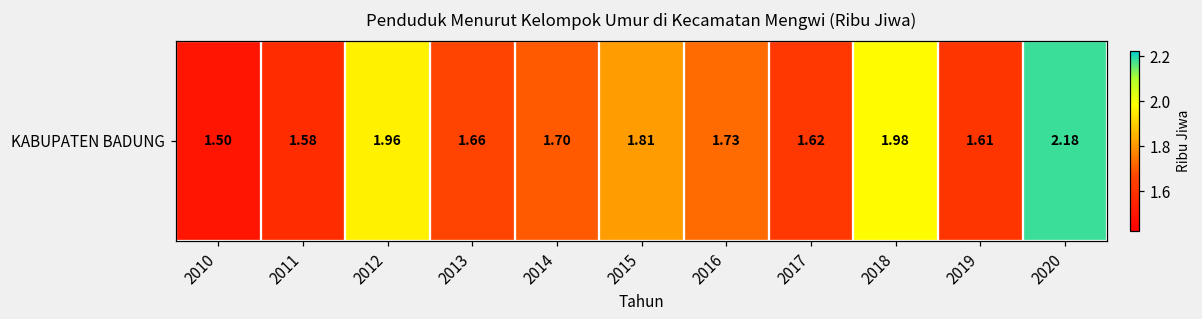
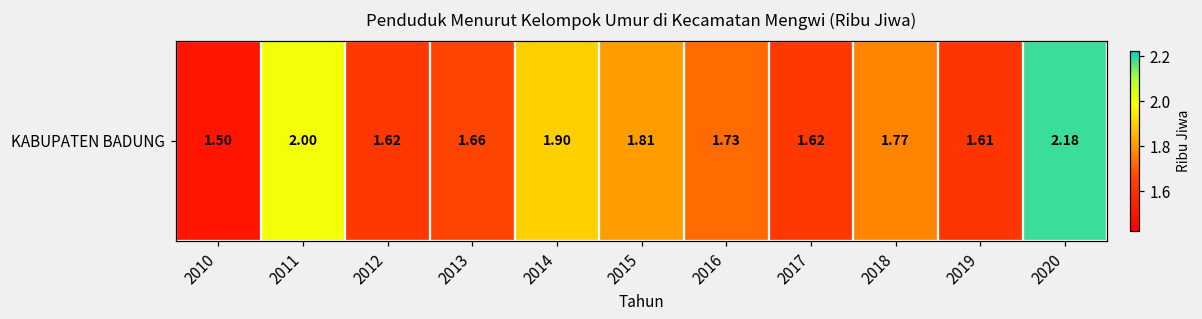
  {
    "KABUPATEN BADUNG": {
      "2010": 1.50,
-     "2011": 1.58,
-     "2012": 1.96,
+     "2011": 2.00,
+     "2012": 1.62,
      "2013": 1.66,
-     "2014": 1.70,
+     "2014": 1.90,
      "2015": 1.81,
      "2016": 1.73,
      "2017": 1.62,
-     "2018": 1.98,
+     "2018": 1.77,
      "2019": 1.61,
      "2020": 2.18
    }
  }
